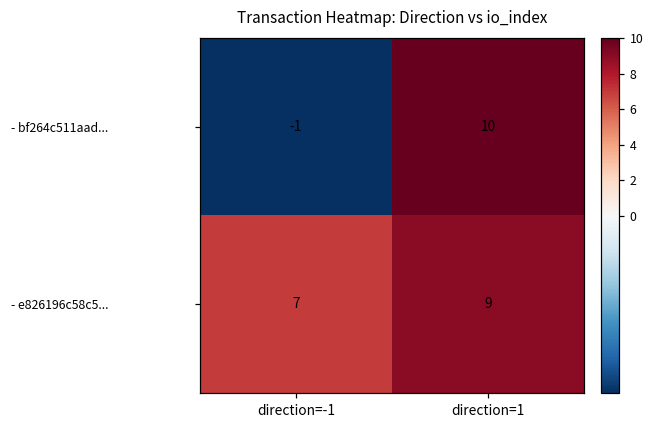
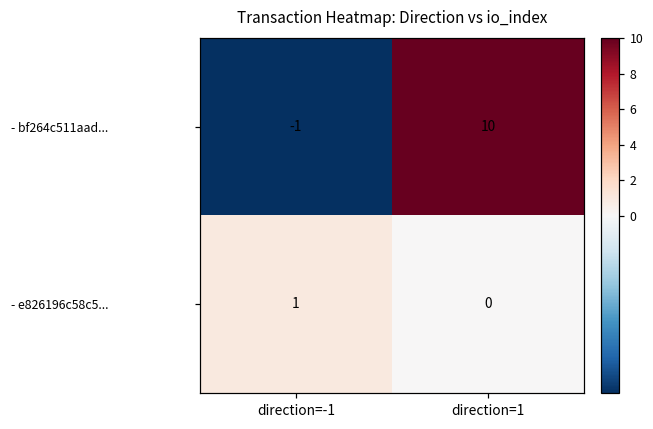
  {
    "- bf264c511aad...": {
      "direction=-1": -1,
      "direction=1": 10
    },
    "- e826196c58c5...": {
-     "direction=-1": 7,
-     "direction=1": 9
+     "direction=-1": 1,
+     "direction=1": 0
    }
  }
